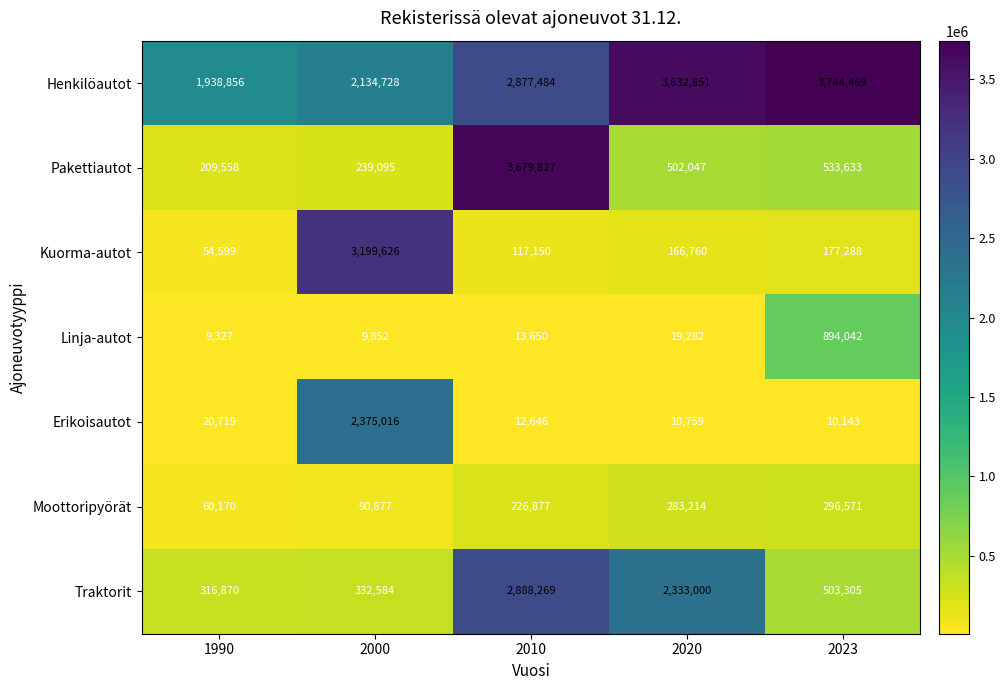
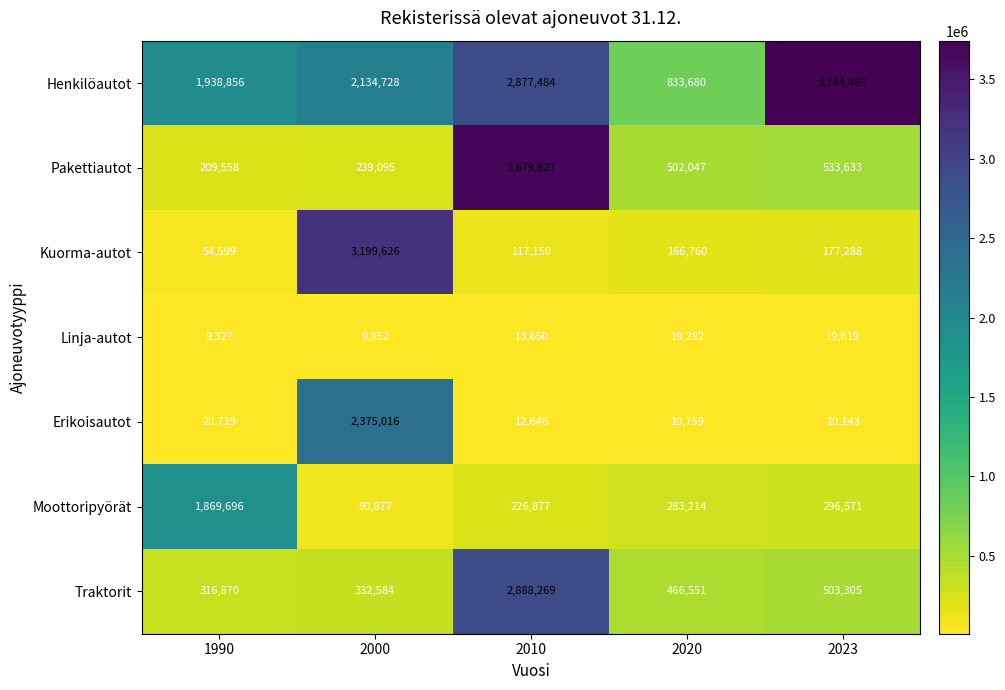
  {
    "Henkilöautot": {
      "1990": "1,938,856",
      "2000": "2,134,728",
      "2010": "2,877,484",
-     "2020": "3,632,851",
+     "2020": "833,680",
      "2023": "3,744,469"
    },
    "Pakettiautot": {
      "1990": "209,558",
      "2000": "239,095",
      "2010": "3,679,827",
      "2020": "502,047",
      "2023": "533,633"
    },
    "Kuorma-autot": {
      "1990": "54,599",
      "2000": "3,199,626",
      "2010": "117,150",
      "2020": "166,760",
      "2023": "177,288"
    },
    "Linja-autot": {
      "1990": "9,327",
      "2000": "9,852",
      "2010": "13,650",
      "2020": "19,282",
-     "2023": "894,042"
+     "2023": "19,619"
    },
    "Erikoisautot": {
      "1990": "20,719",
      "2000": "2,375,016",
      "2010": "12,646",
      "2020": "10,759",
      "2023": "10,143"
    },
    "Moottoripyörät": {
-     "1990": "60,170",
+     "1990": "1,869,696",
      "2000": "90,877",
      "2010": "226,877",
      "2020": "283,214",
      "2023": "296,571"
    },
    "Traktorit": {
      "1990": "316,870",
      "2000": "332,584",
      "2010": "2,888,269",
-     "2020": "2,333,000",
+     "2020": "466,551",
      "2023": "503,305"
    }
  }
